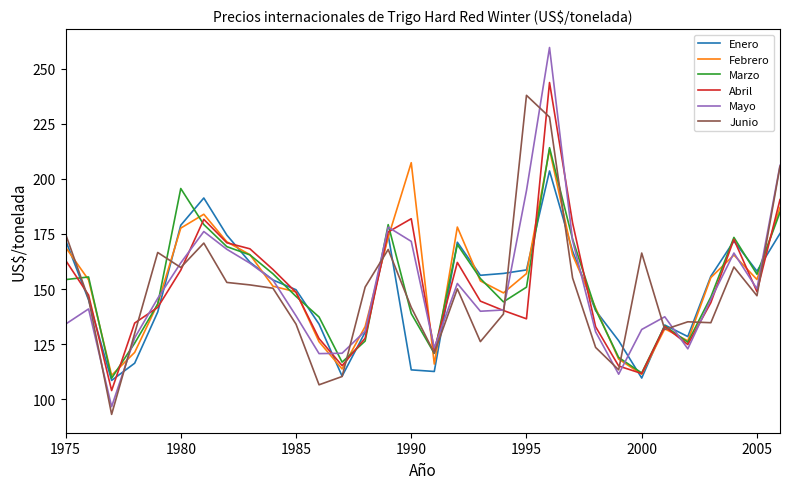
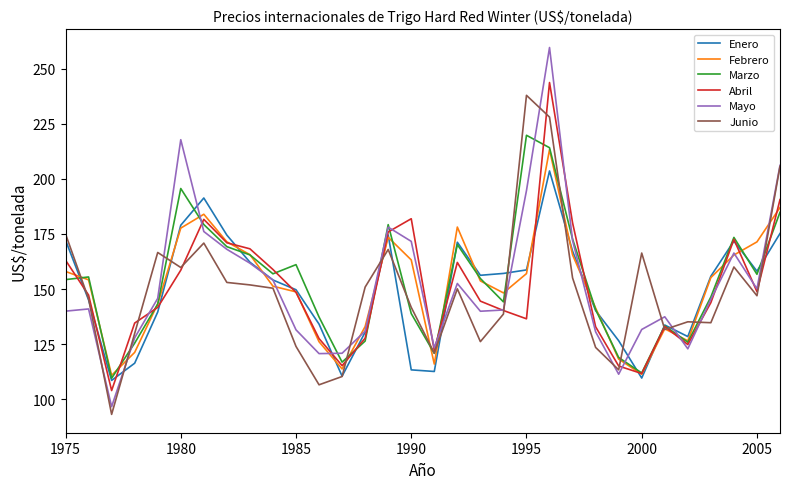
  {
    "Enero": {
      "1975": 172,
      "1980": 179,
      "1990": 113,
      "1995": 159,
      "2000": 110,
      "2005": 158
    },
    "Febrero": {
-     "1975": 169,
+     "1975": 158,
      "1980": 178,
-     "1990": 207,
+     "1990": 163,
      "1995": 157,
-     "2005": 154
+     "2005": 171
    },
    "Marzo": {
      "1975": 154,
      "1980": 196,
-     "1985": 147,
+     "1985": 161,
      "1990": 139,
-     "1995": 151,
+     "1995": 220,
      "2005": 157
    },
    "Abril": {
      "1975": 163,
      "1980": 159,
      "1990": 182,
      "1995": 137,
      "2005": 149
    },
    "Mayo": {
-     "1975": 134,
-     "1980": 162,
-     "1985": 138,
+     "1975": 140,
+     "1980": 218,
+     "1985": 132,
      "1990": 172,
      "1995": 195,
      "2000": 132,
      "2005": 150
    },
    "Junio": {
      "1975": 175,
      "1980": 160,
-     "1985": 134,
+     "1985": 124,
      "1990": 142,
      "1995": 238,
      "2000": 166,
      "2005": 147
    }
  }
